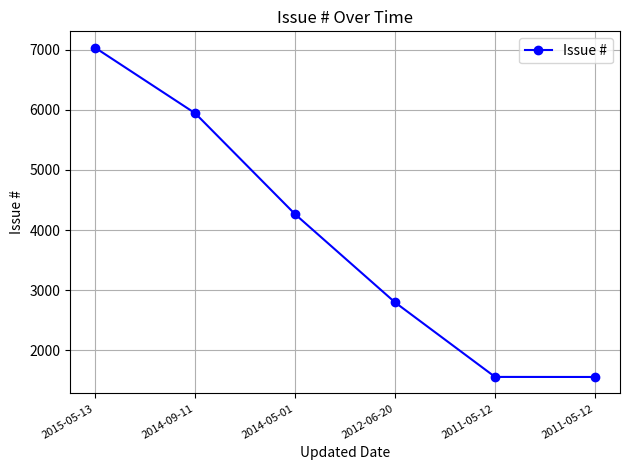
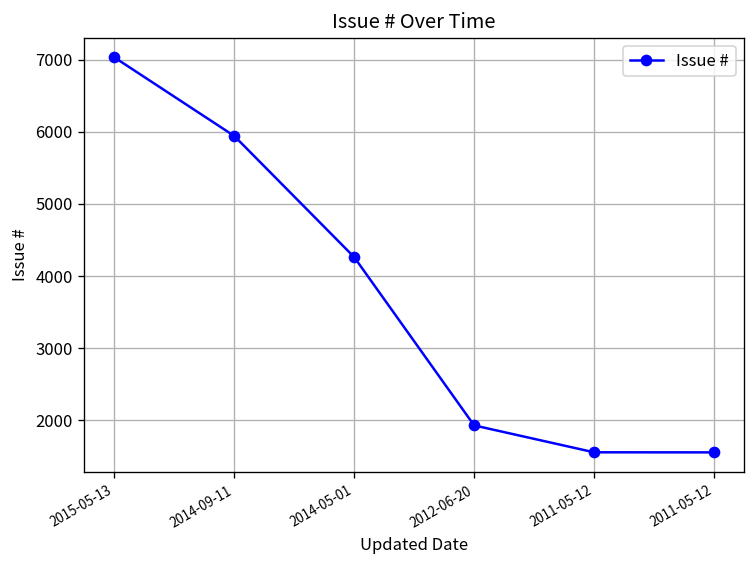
  {
    "2015-05-13": 7000,
    "2014-09-11": 5900,
    "2014-05-01": 4300,
-   "2012-06-20": 2800
+   "2012-06-20": 1900
  }
